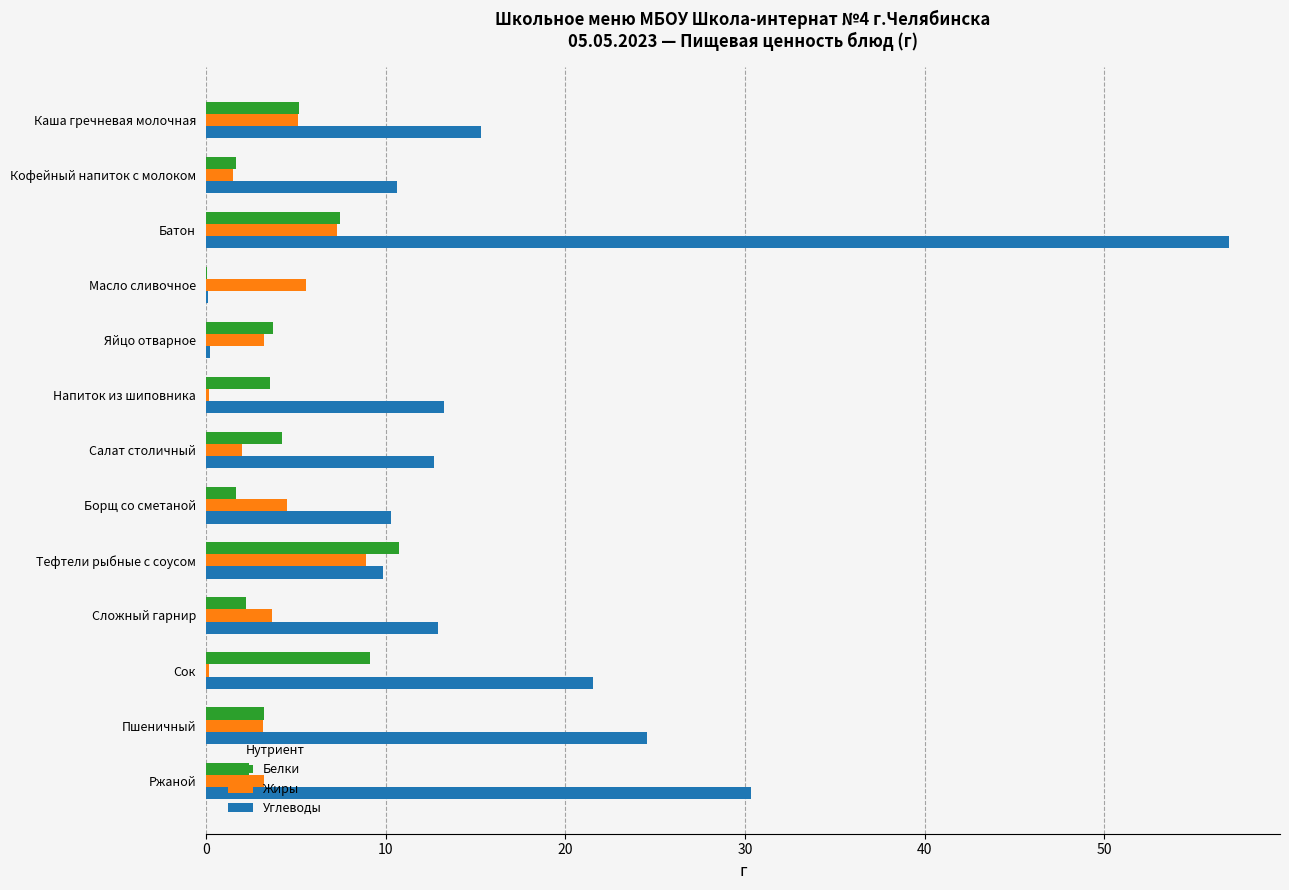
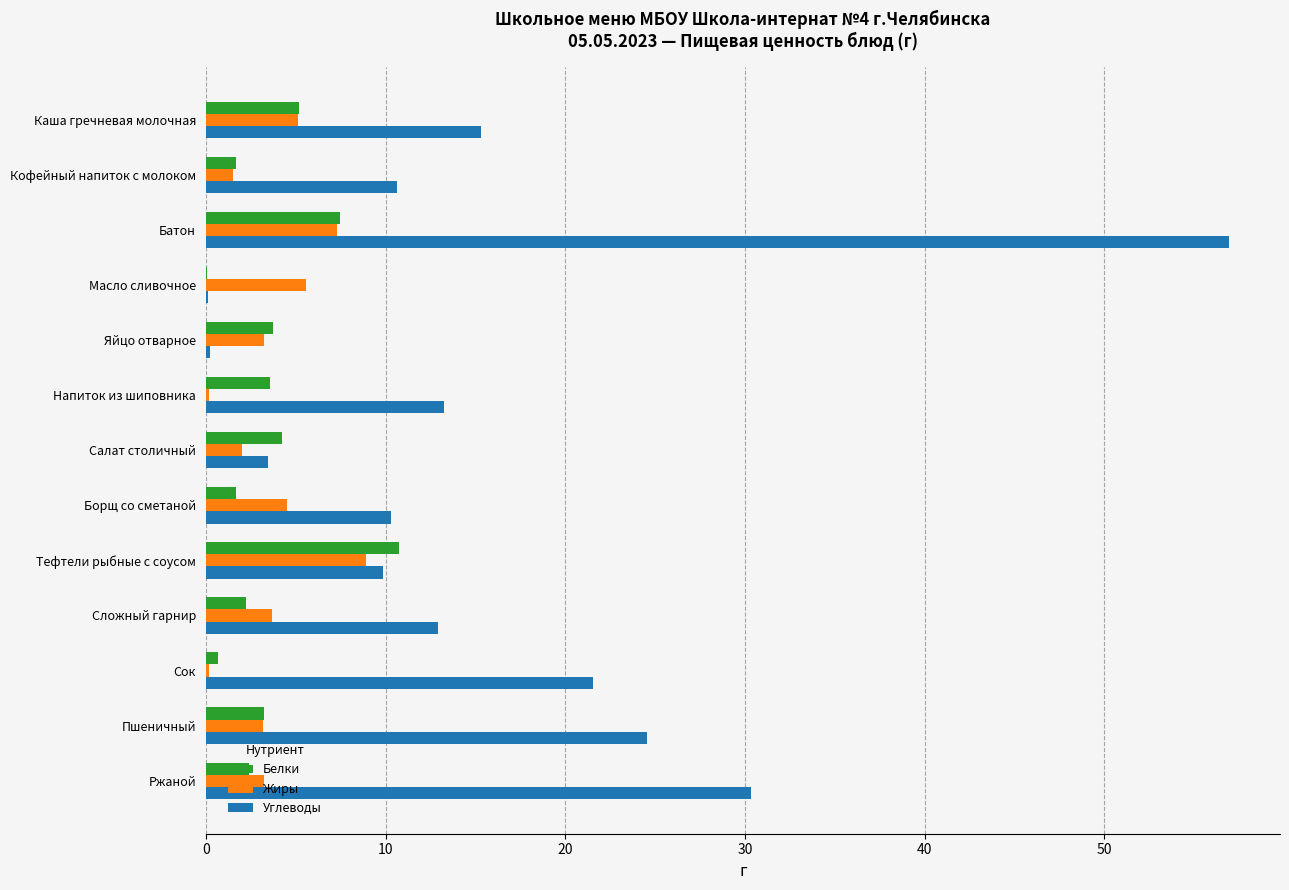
  {
    "Белки": {
      "Каша гречневая молочная": 5.2,
      "Кофейный напиток с молоком": 1.7,
      "Батон": 7.5,
      "Яйцо отварное": 3.8,
      "Напиток из шиповника": 3.6,
      "Салат столичный": 4.3,
      "Борщ со сметаной": 1.7,
      "Тефтели рыбные с соусом": 10.7,
      "Сложный гарнир": 2.3,
-     "Сок": 9.2,
+     "Сок": 0.7,
      "Пшеничный": 3.2,
      "Ржаной": 2.4
    },
    "Жиры": {
      "Каша гречневая молочная": 5.1,
      "Кофейный напиток с молоком": 1.5,
      "Батон": 7.3,
      "Масло сливочное": 5.6,
      "Яйцо отварное": 3.3,
      "Напиток из шиповника": 0.2,
      "Салат столичный": 2.0,
      "Борщ со сметаной": 4.5,
      "Тефтели рыбные с соусом": 8.9,
      "Сложный гарнир": 3.7,
      "Сок": 0.2,
      "Пшеничный": 3.2,
      "Ржаной": 3.2
    },
    "Углеводы": {
      "Каша гречневая молочная": 15.3,
      "Кофейный напиток с молоком": 10.7,
      "Батон": 56.9,
      "Яйцо отварное": 0.2,
      "Напиток из шиповника": 13.3,
-     "Салат столичный": 12.7,
+     "Салат столичный": 3.5,
      "Борщ со сметаной": 10.3,
      "Тефтели рыбные с соусом": 9.9,
      "Сложный гарнир": 12.9,
      "Сок": 21.5,
      "Пшеничный": 24.5,
      "Ржаной": 30.3
    }
  }
